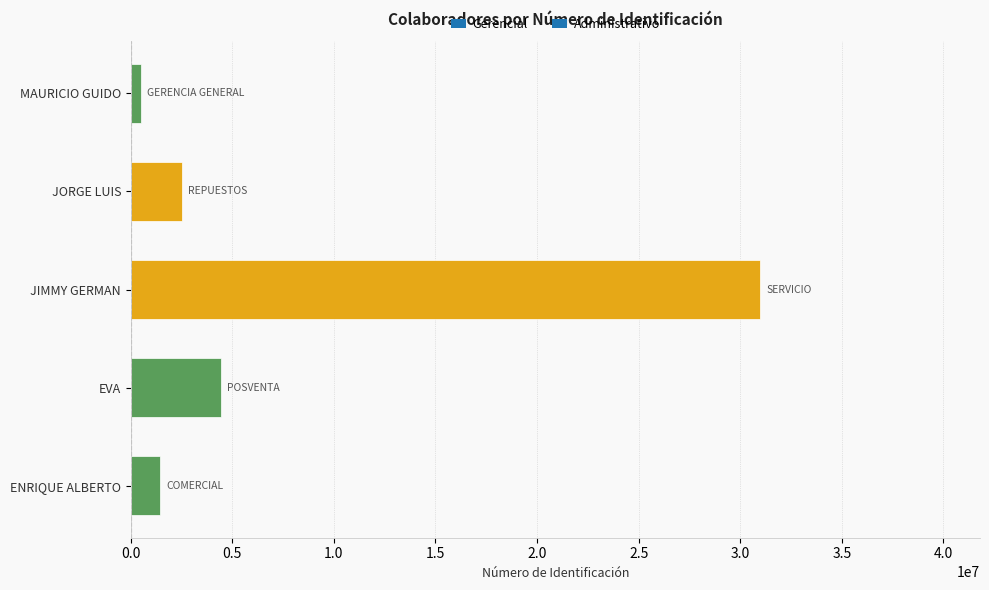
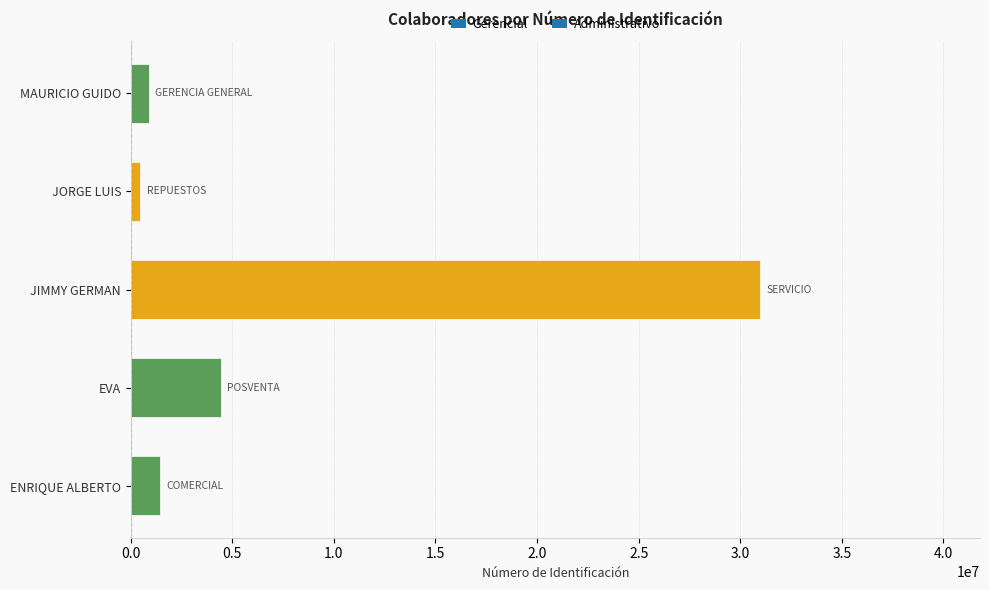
  {
-   "MAURICIO GUIDO": 500000,
-   "JORGE LUIS": 2500000,
+   "MAURICIO GUIDO": 900000,
+   "JORGE LUIS": 500000,
    "JIMMY GERMAN": 31000000,
    "EVA": 4400000,
    "ENRIQUE ALBERTO": 1400000
  }
